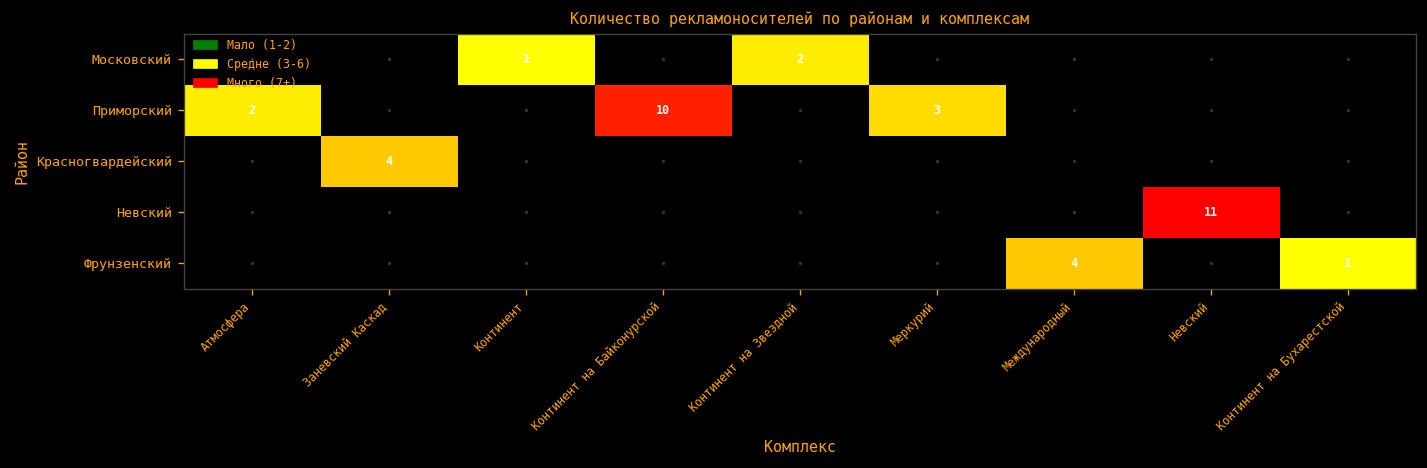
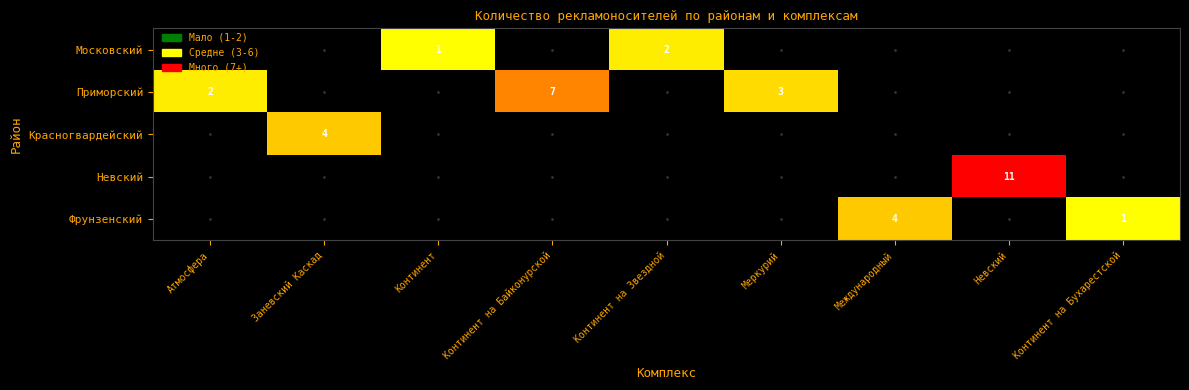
  {
    "Московский": {
      "Континент": 1,
      "Континент на Звездной": 2
    },
    "Приморский": {
      "Атмосфера": 2,
-     "Континент на Байконурской": 10,
+     "Континент на Байконурской": 7,
      "Меркурий": 3
    },
    "Красногвардейский": {
      "Заневский Каскад": 4
    },
    "Невский": {
      "Невский": 11
    },
    "Фрунзенский": {
      "Международный": 4,
      "Континент на Бухарестской": 1
    }
  }
